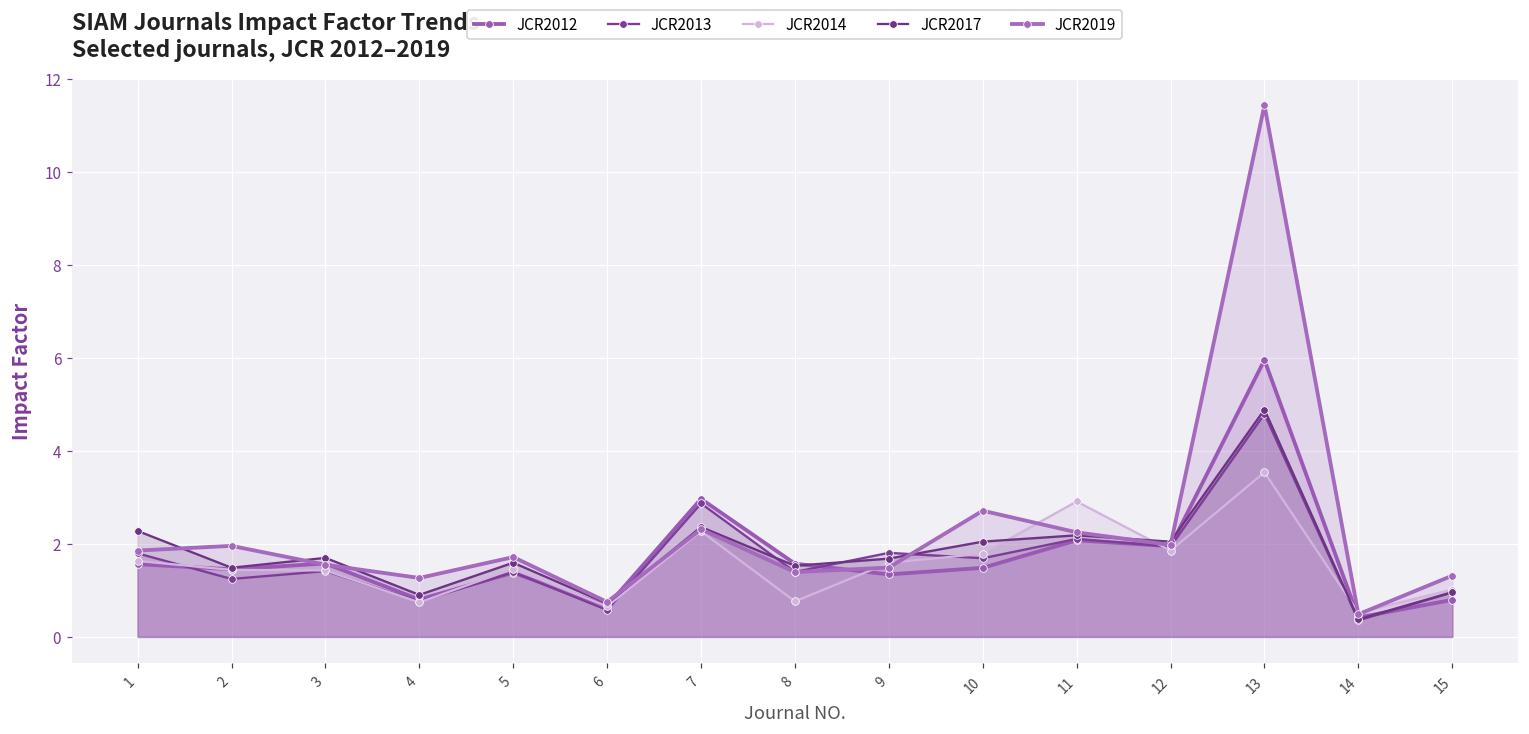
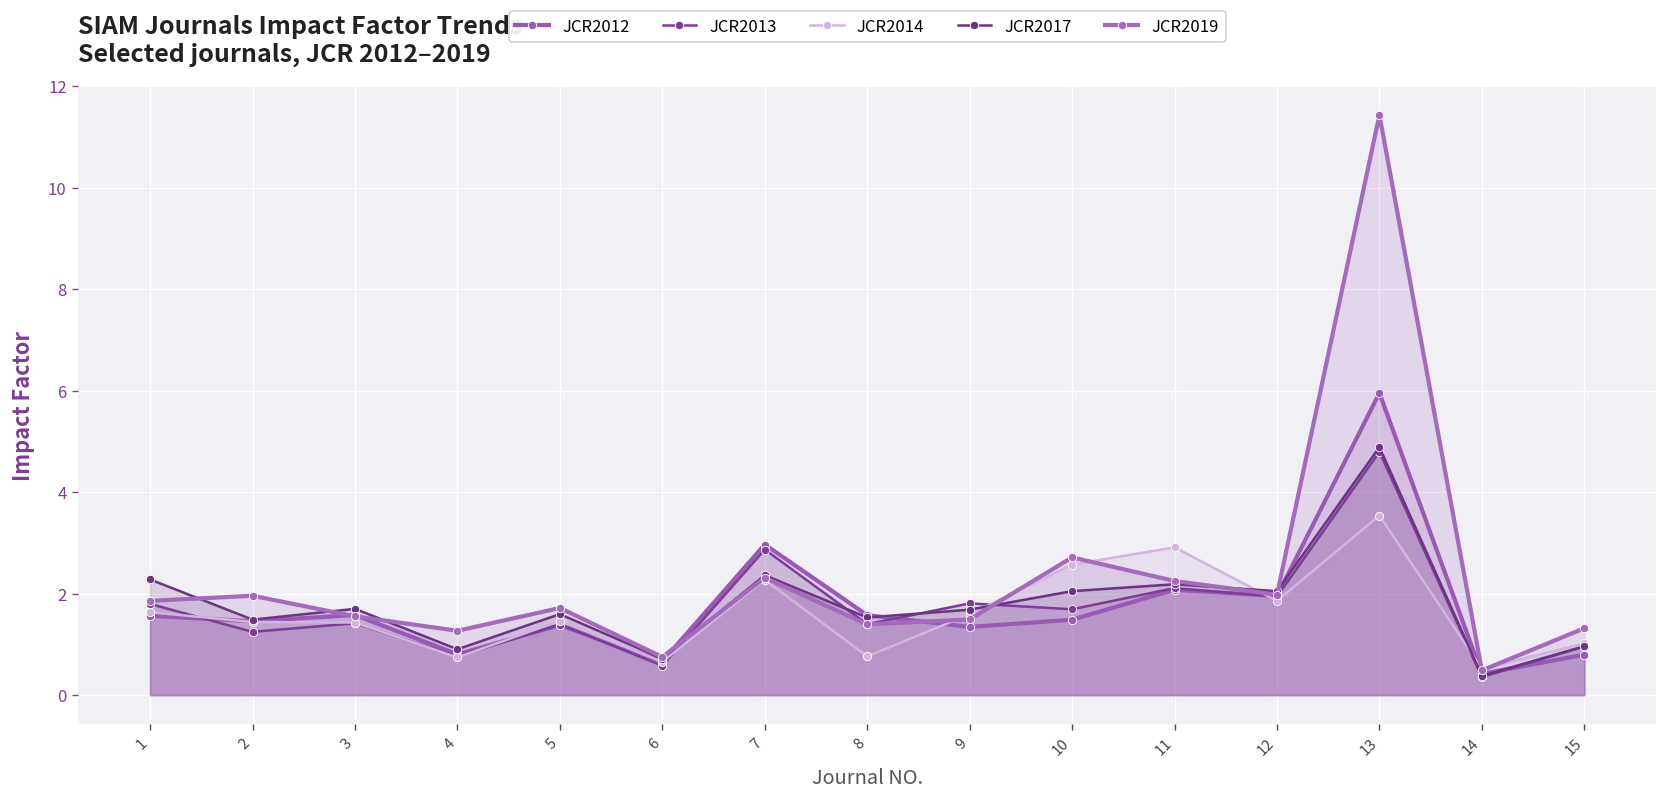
  {
    "JCR2014": {
      "1": 1.6,
      "5": 1.5,
      "8": 0.8,
      "9": 1.6,
-     "10": 1.8,
+     "10": 2.6,
      "11": 2.9,
      "12": 1.9,
      "13": 3.5
    }
  }
